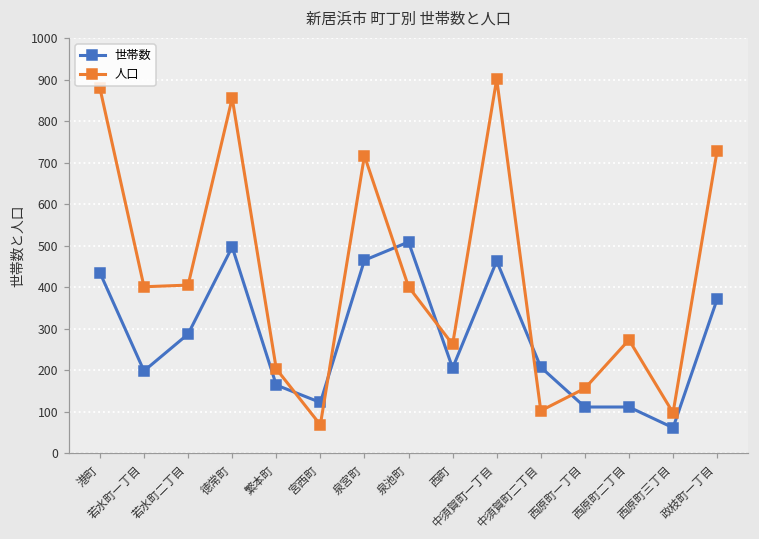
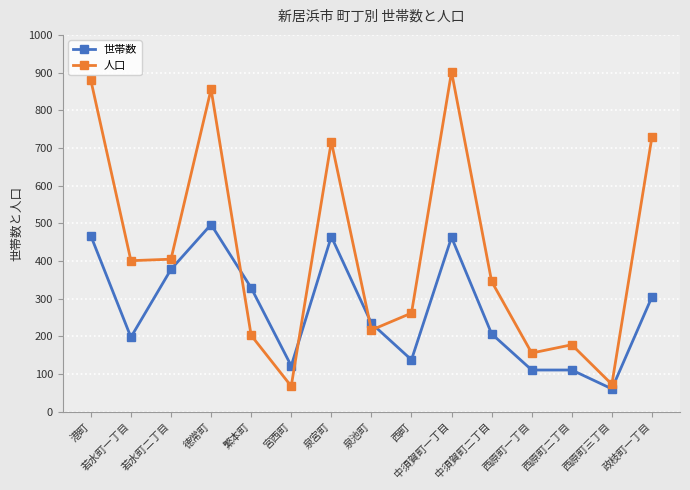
  {
    "世帯数": {
-     "港町": 440,
+     "港町": 470,
      "若水町一丁目": 200,
-     "若水町二丁目": 290,
+     "若水町二丁目": 380,
      "徳常町": 500,
-     "繁本町": 160,
+     "繁本町": 330,
      "宮西町": 120,
      "泉宮町": 470,
-     "泉池町": 510,
-     "西町": 210,
+     "泉池町": 240,
+     "西町": 140,
      "中須賀町一丁目": 460,
      "中須賀町二丁目": 210,
      "西原町一丁目": 110,
      "西原町二丁目": 110,
      "西原町三丁目": 60,
-     "政枝町一丁目": 370
+     "政枝町一丁目": 310
    },
    "人口": {
      "港町": 880,
      "若水町一丁目": 400,
      "若水町二丁目": 410,
      "徳常町": 860,
      "繁本町": 200,
      "宮西町": 70,
      "泉宮町": 720,
-     "泉池町": 400,
+     "泉池町": 220,
      "西町": 260,
      "中須賀町一丁目": 900,
-     "中須賀町二丁目": 100,
+     "中須賀町二丁目": 350,
      "西原町一丁目": 160,
-     "西原町二丁目": 270,
-     "西原町三丁目": 100,
+     "西原町二丁目": 180,
+     "西原町三丁目": 70,
      "政枝町一丁目": 730
    }
  }
